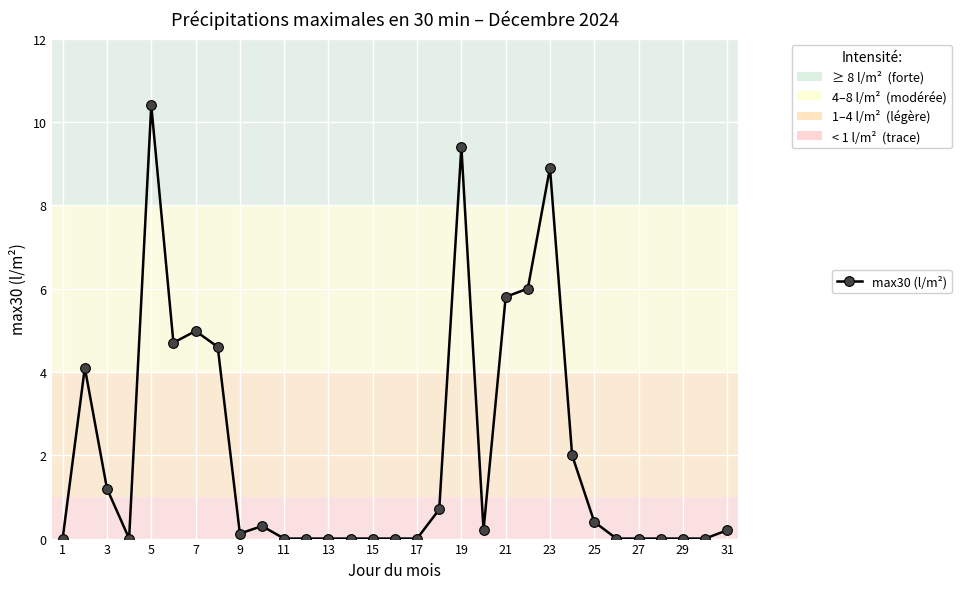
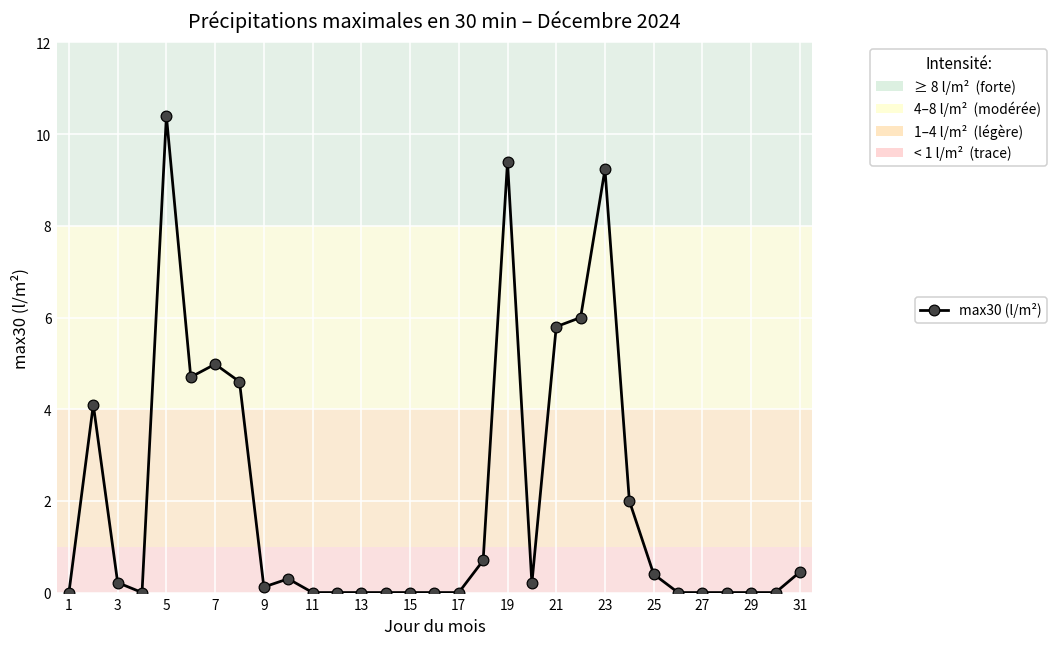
  {
    "1": 0.0,
-   "3": 1.2,
+   "3": 0.2,
    "5": 10.4,
    "7": 5.0,
    "9": 0.1,
    "11": 0.0,
    "13": 0.0,
    "15": 0.0,
    "17": 0.0,
    "19": 9.4,
    "21": 5.8,
-   "23": 8.9,
+   "23": 9.2,
    "25": 0.4,
    "27": 0.0,
    "29": 0.0,
-   "31": 0.2
+   "31": 0.4
  }
